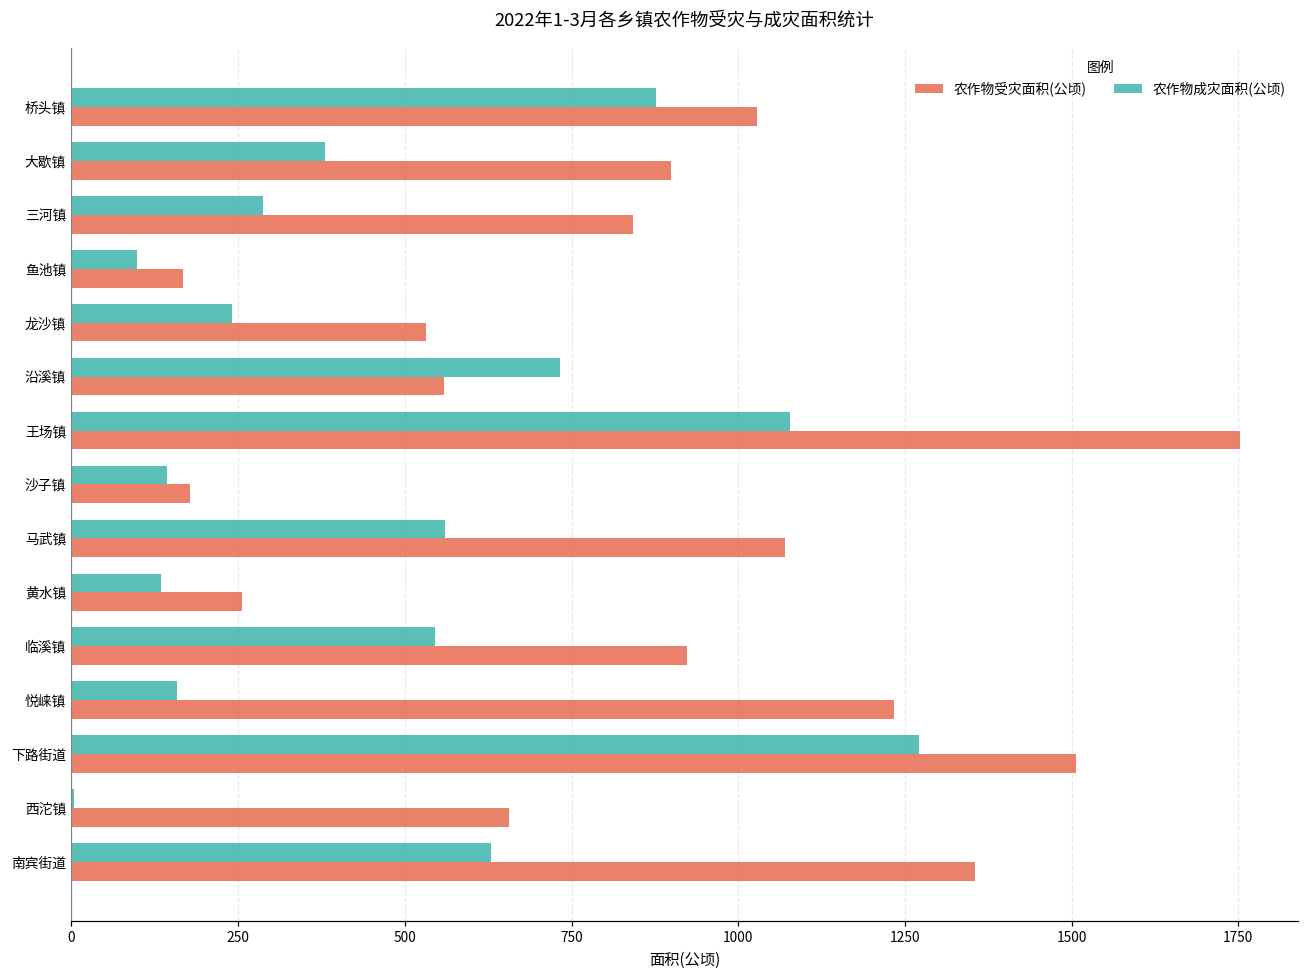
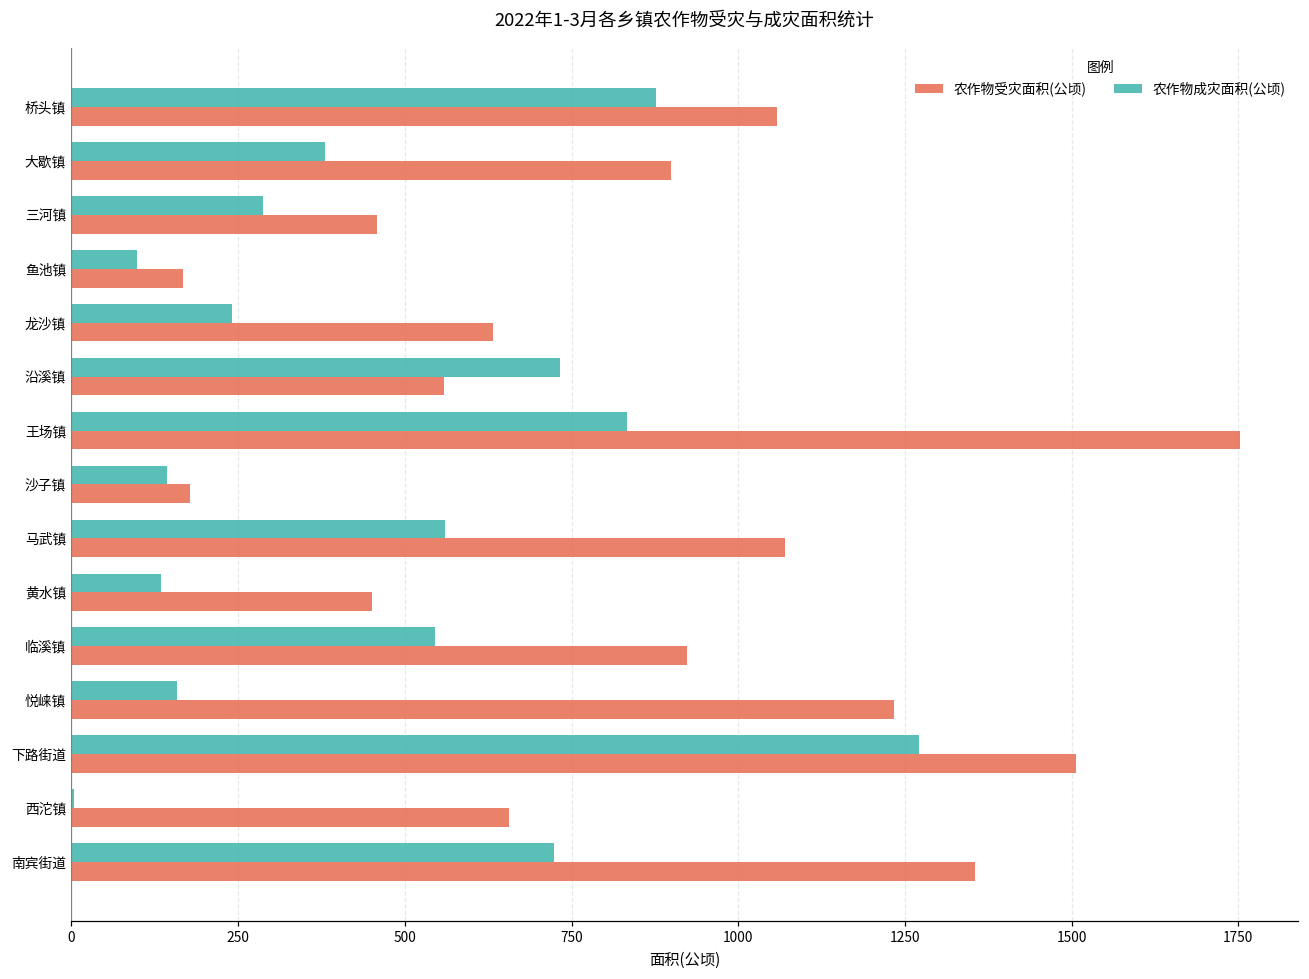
  {
    "农作物受灾面积(公顷)": {
-     "桥头镇": 1030,
+     "桥头镇": 1060,
      "大歇镇": 900,
-     "三河镇": 840,
+     "三河镇": 460,
      "鱼池镇": 170,
-     "龙沙镇": 530,
+     "龙沙镇": 630,
      "沿溪镇": 560,
      "王场镇": 1750,
      "沙子镇": 180,
      "马武镇": 1070,
-     "黄水镇": 260,
+     "黄水镇": 450,
      "临溪镇": 920,
      "悦崃镇": 1230,
      "下路街道": 1510,
      "西沱镇": 660,
      "南宾街道": 1350
    },
    "农作物成灾面积(公顷)": {
      "桥头镇": 880,
      "大歇镇": 380,
      "三河镇": 290,
      "鱼池镇": 100,
      "龙沙镇": 240,
      "沿溪镇": 730,
-     "王场镇": 1080,
+     "王场镇": 830,
      "沙子镇": 140,
      "马武镇": 560,
      "黄水镇": 140,
      "临溪镇": 550,
      "悦崃镇": 160,
      "下路街道": 1270,
      "西沱镇": 0,
-     "南宾街道": 630
+     "南宾街道": 720
    }
  }
